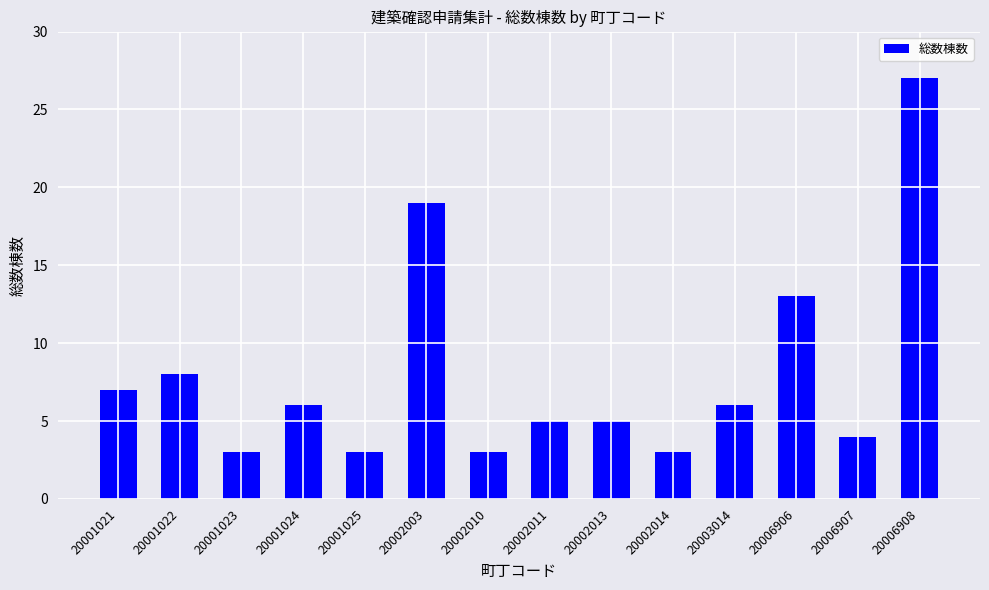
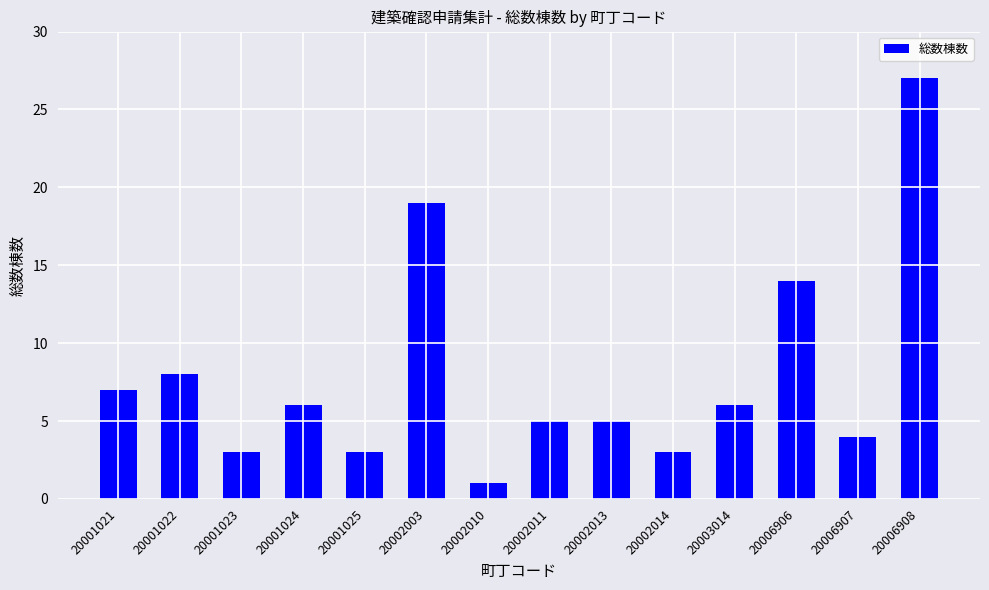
  {
    "20001021": 7,
    "20001022": 8,
    "20001023": 3,
    "20001024": 6,
    "20001025": 3,
    "20002003": 19,
-   "20002010": 3,
+   "20002010": 1,
    "20002011": 5,
    "20002013": 5,
    "20002014": 3,
    "20003014": 6,
-   "20006906": 13,
+   "20006906": 14,
    "20006907": 4,
    "20006908": 27
  }
